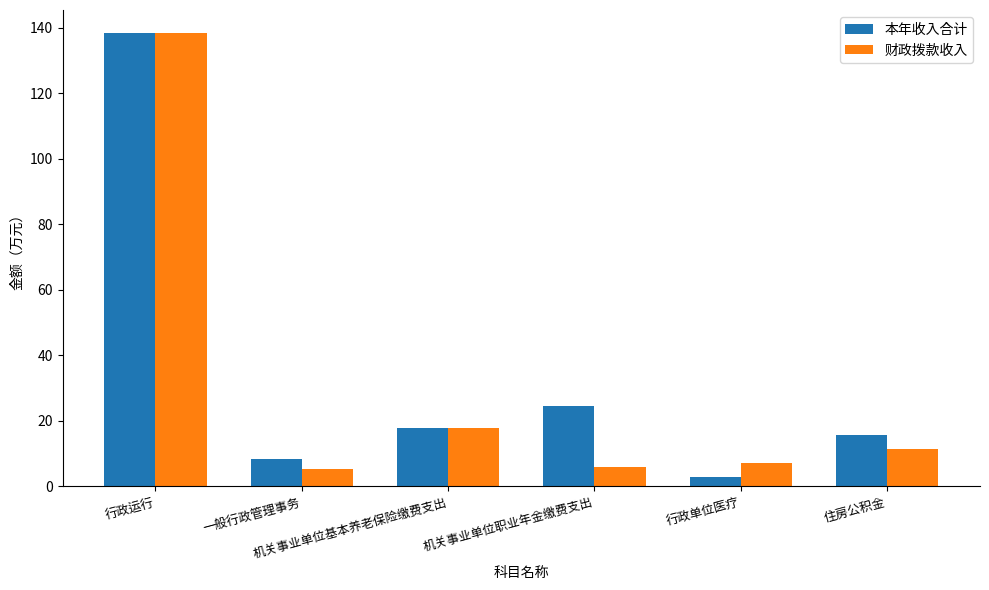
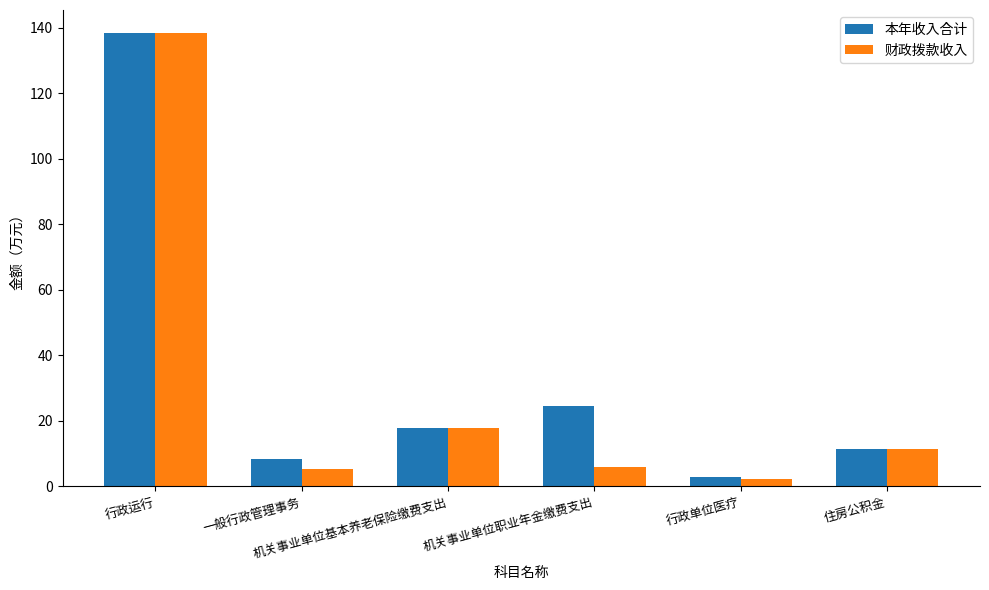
  {
    "本年收入合计": {
      "行政运行": 139,
      "一般行政管理事务": 8,
      "机关事业单位基本养老保险缴费支出": 18,
      "机关事业单位职业年金缴费支出": 25,
      "行政单位医疗": 3,
-     "住房公积金": 16
+     "住房公积金": 12
    },
    "财政拨款收入": {
      "行政运行": 139,
      "一般行政管理事务": 5,
      "机关事业单位基本养老保险缴费支出": 18,
      "机关事业单位职业年金缴费支出": 6,
-     "行政单位医疗": 7,
+     "行政单位医疗": 2,
      "住房公积金": 12
    }
  }
